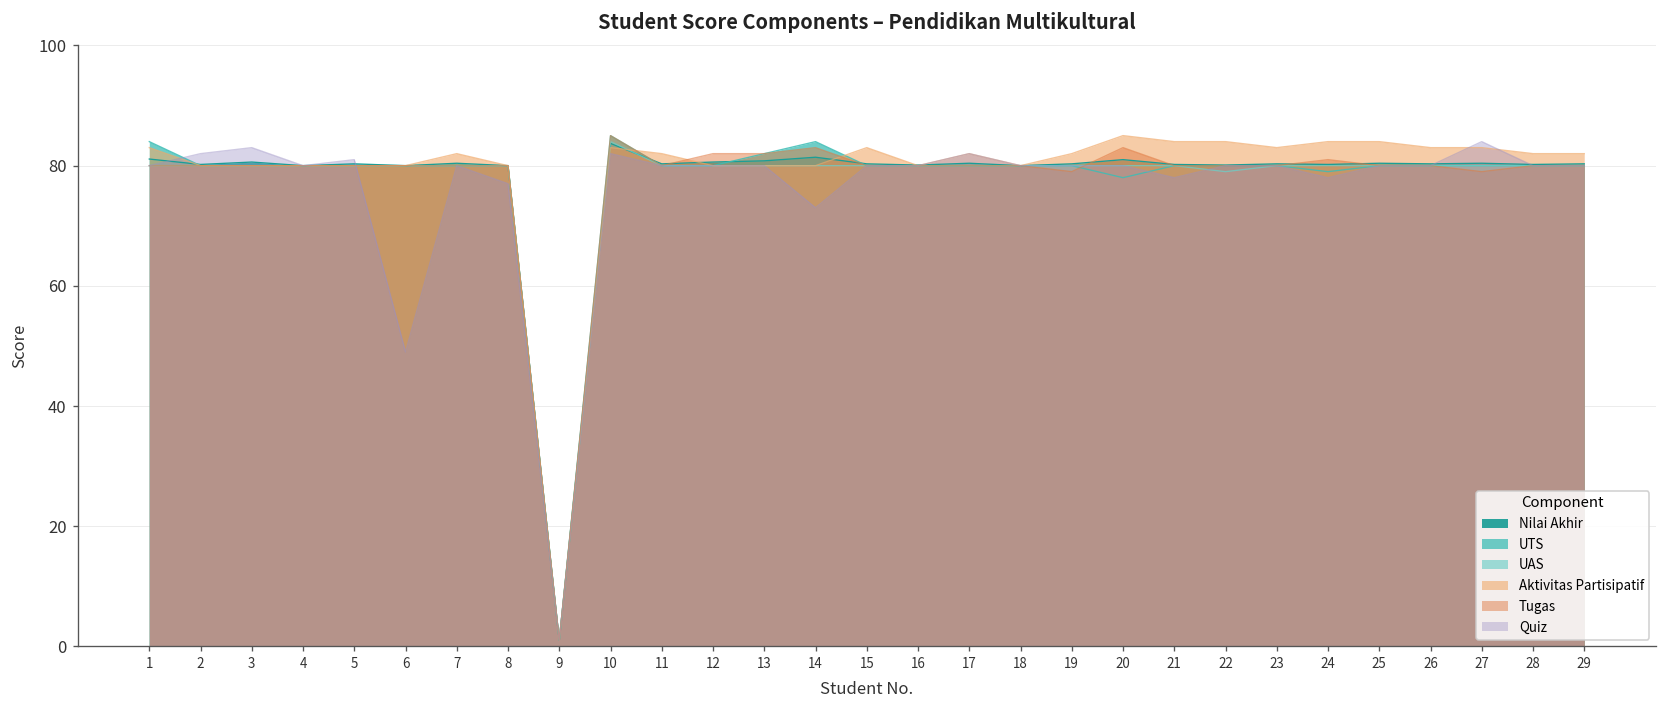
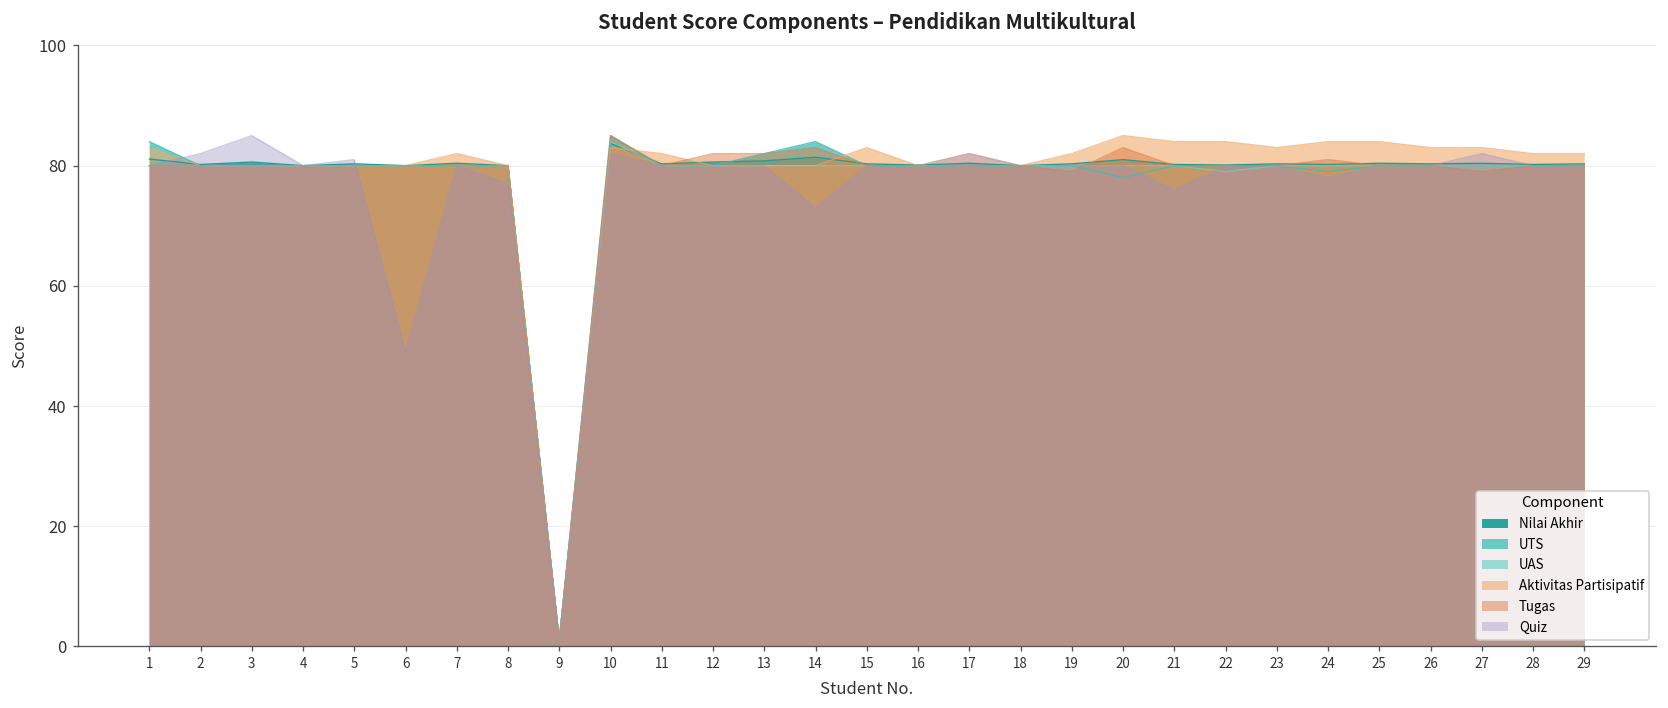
  {
    "Quiz": {
      "2": 82,
-     "3": 83,
+     "3": 85,
      "5": 81,
      "6": 49,
      "8": 77,
      "10": 82,
      "14": 73,
-     "21": 78,
+     "21": 76,
      "24": 78,
-     "27": 84
+     "27": 82
    }
  }
